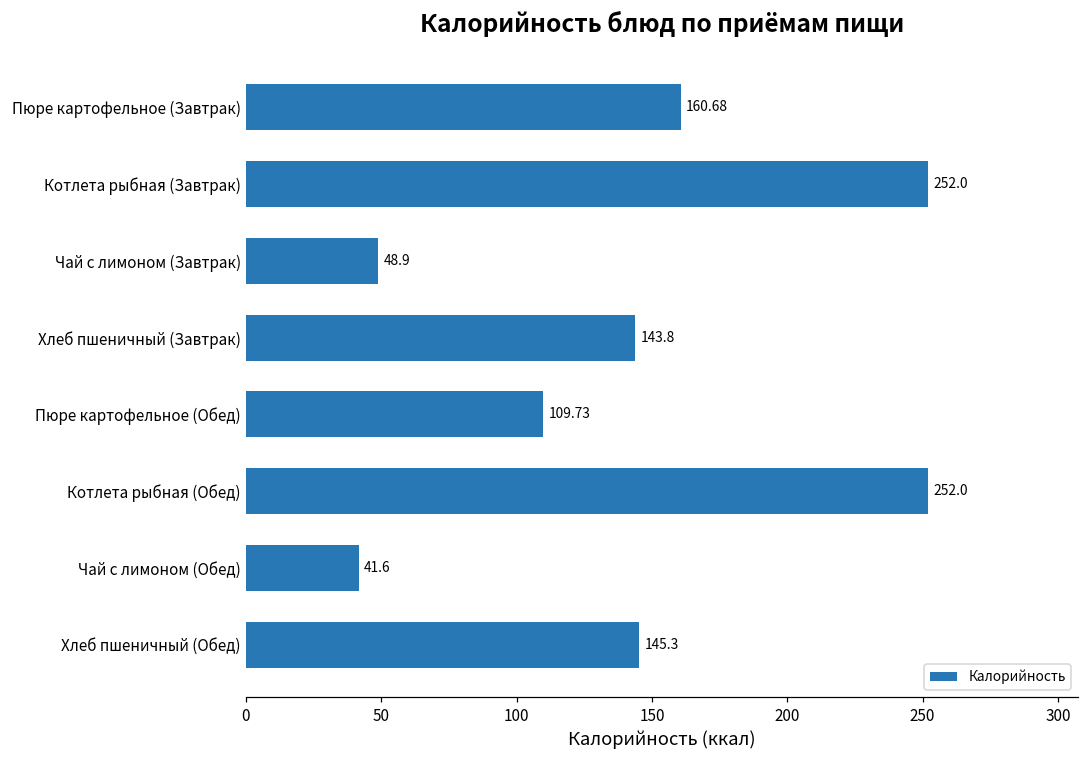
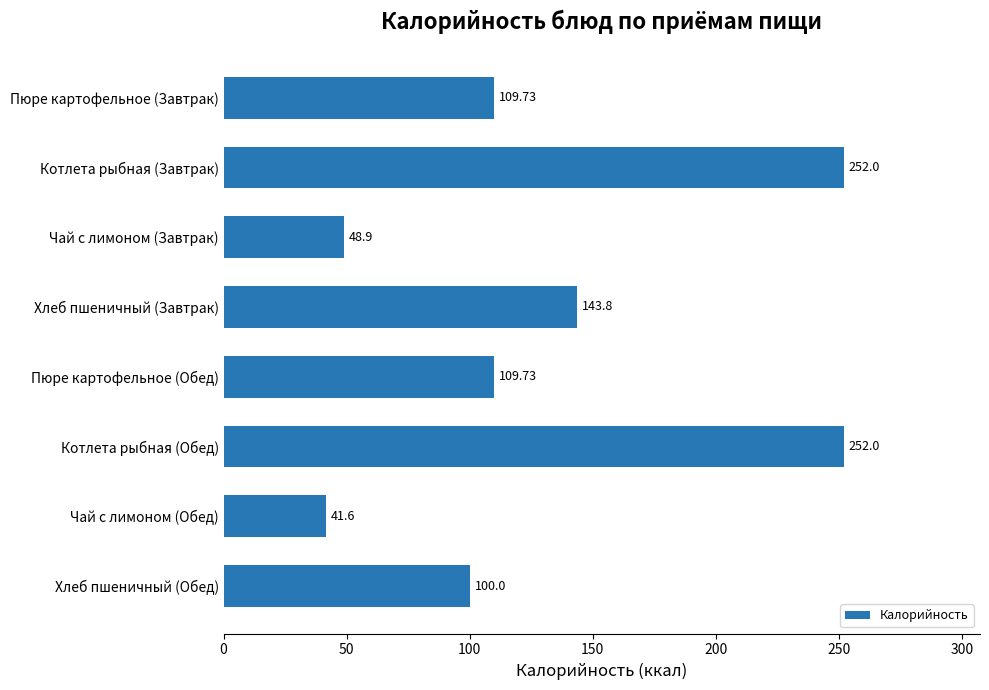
  {
-   "Пюре картофельное (Завтрак)": 160.68,
+   "Пюре картофельное (Завтрак)": 109.73,
    "Котлета рыбная (Завтрак)": 252.0,
    "Чай с лимоном (Завтрак)": 48.9,
    "Хлеб пшеничный (Завтрак)": 143.8,
    "Пюре картофельное (Обед)": 109.73,
    "Котлета рыбная (Обед)": 252.0,
    "Чай с лимоном (Обед)": 41.6,
-   "Хлеб пшеничный (Обед)": 145.3
+   "Хлеб пшеничный (Обед)": 100.0
  }
